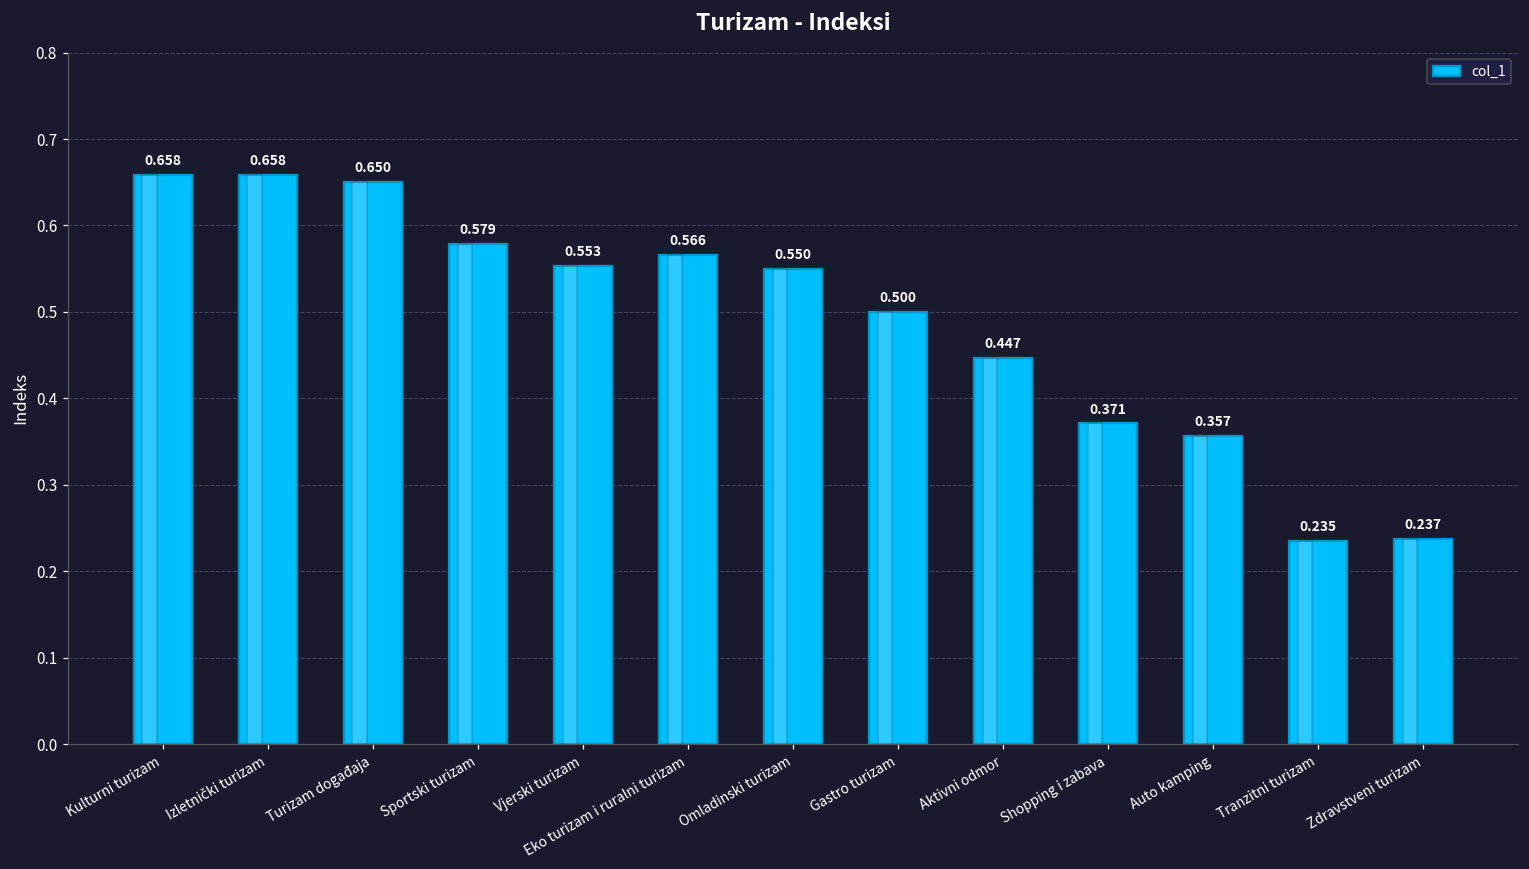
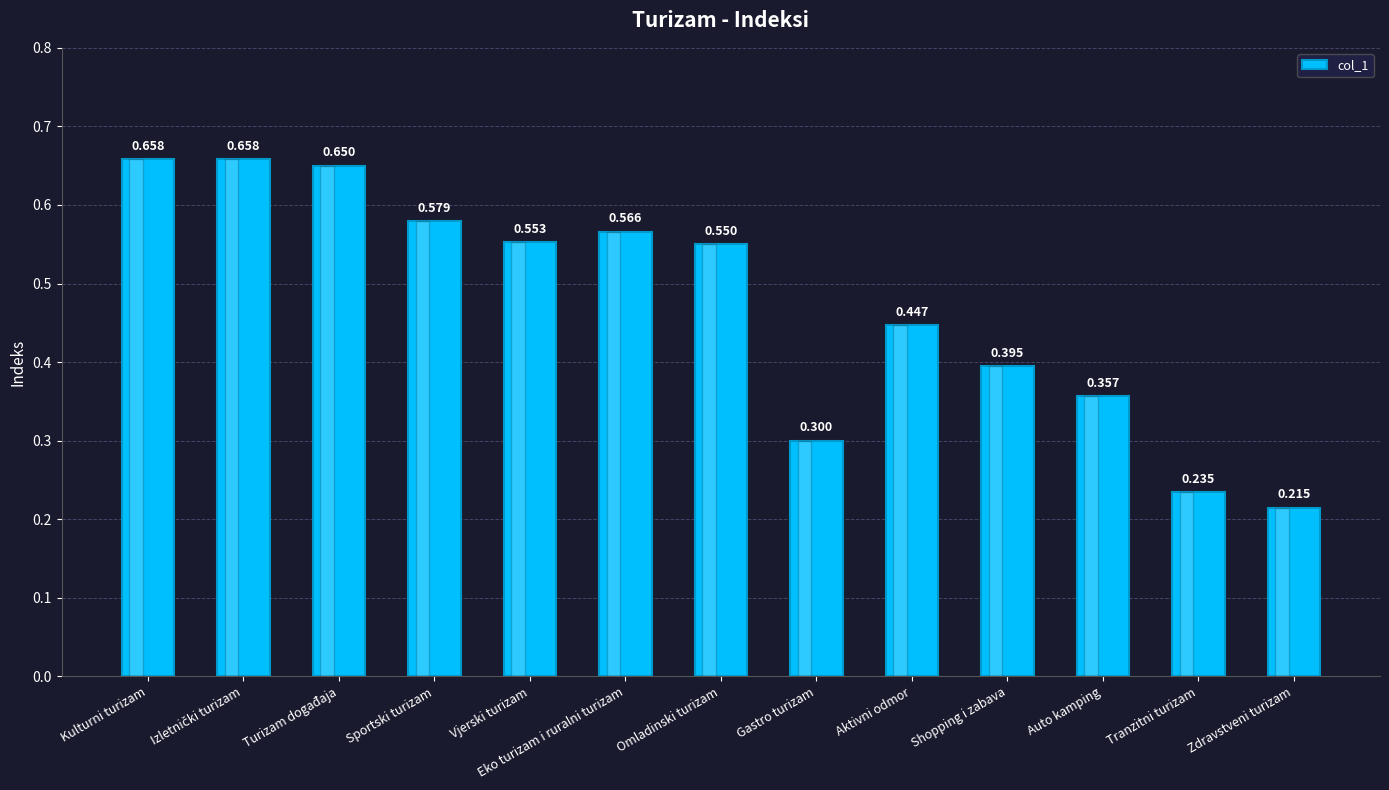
  {
    "Kulturni turizam": 0.658,
    "Izletnički turizam": 0.658,
    "Turizam događaja": 0.650,
    "Sportski turizam": 0.579,
    "Vjerski turizam": 0.553,
    "Eko turizam i ruralni turizam": 0.566,
    "Omladinski turizam": 0.550,
-   "Gastro turizam": 0.500,
+   "Gastro turizam": 0.300,
    "Aktivni odmor": 0.447,
-   "Shopping i zabava": 0.371,
+   "Shopping i zabava": 0.395,
    "Auto kamping": 0.357,
    "Tranzitni turizam": 0.235,
-   "Zdravstveni turizam": 0.237
+   "Zdravstveni turizam": 0.215
  }
